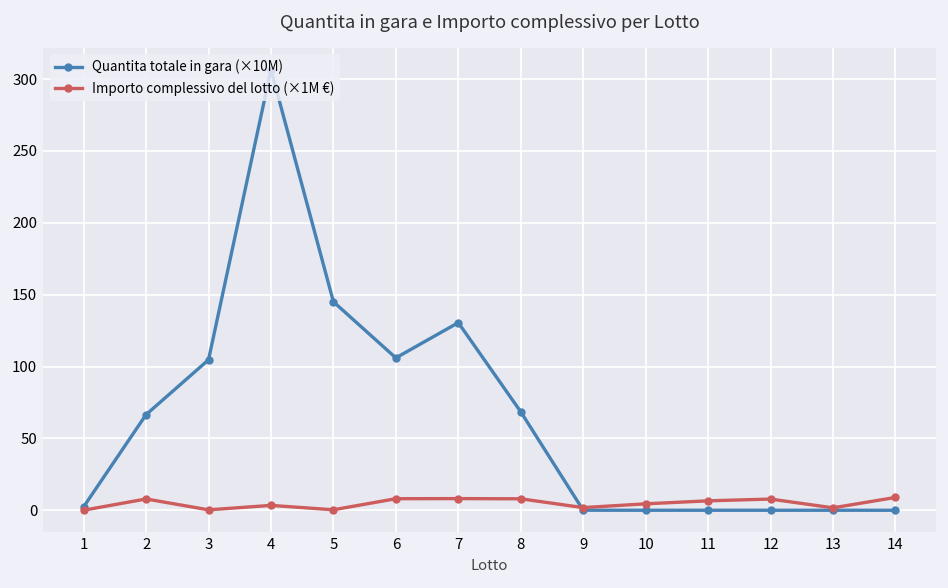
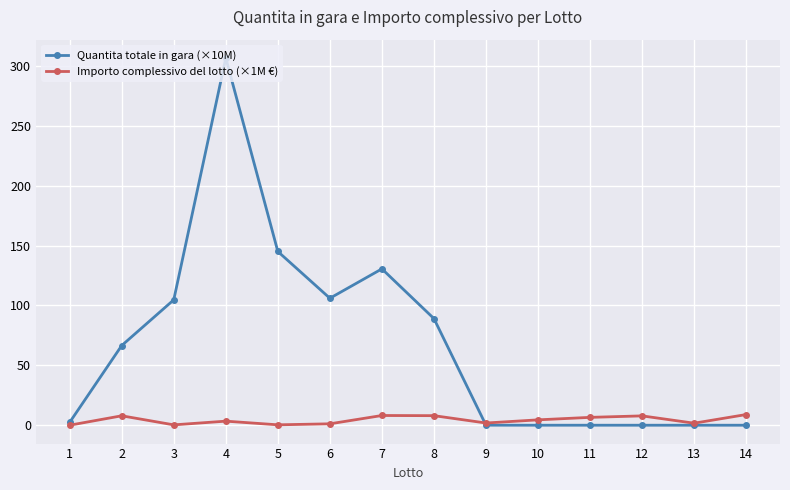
  {
    "Quantita totale in gara (×10M)": {
      "1": 2,
      "2": 67,
      "3": 105,
      "5": 145,
      "6": 106,
      "7": 131,
-     "8": 69,
+     "8": 89,
      "10": 0,
      "11": 0,
      "12": 0,
      "14": 0
    },
    "Importo complessivo del lotto (×1M €)": {
      "1": 0,
      "2": 8,
      "3": 0,
      "4": 3,
      "5": 0,
-     "6": 8,
+     "6": 1,
      "7": 8,
      "8": 8,
      "10": 4,
      "11": 7,
      "12": 8,
      "14": 9
    }
  }
